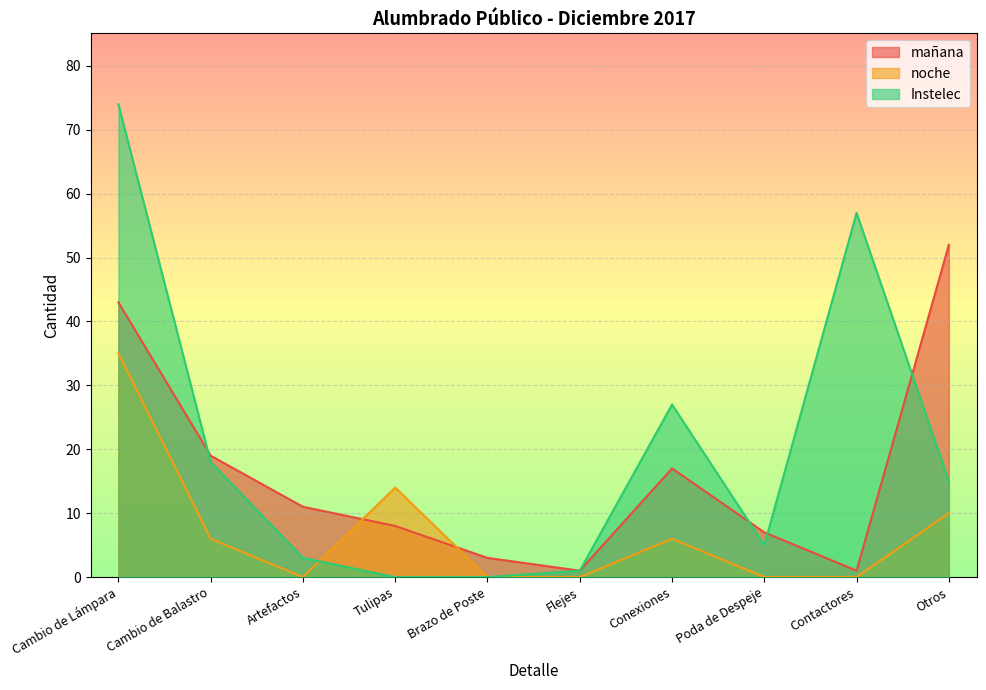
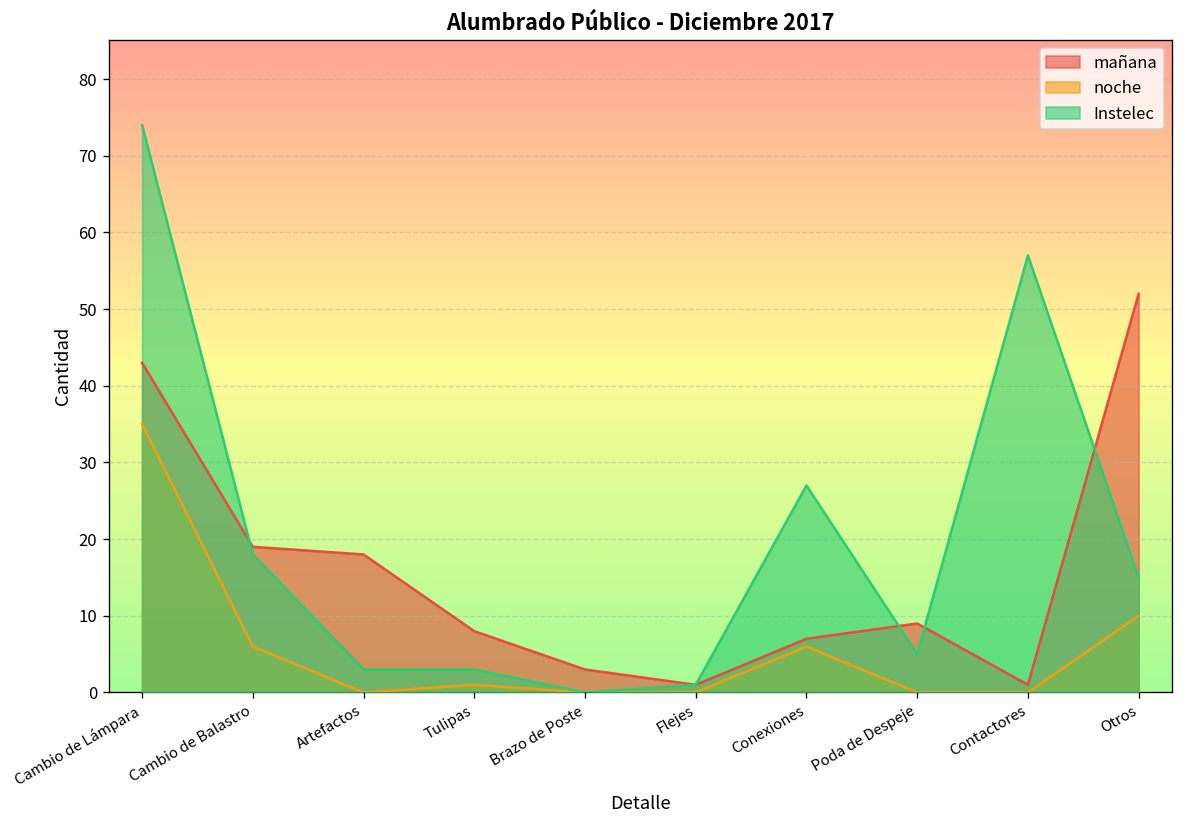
  {
    "mañana": {
      "Cambio de Lámpara": 43,
      "Cambio de Balastro": 19,
-     "Artefactos": 11,
+     "Artefactos": 18,
      "Tulipas": 8,
      "Brazo de Poste": 3,
-     "Conexiones": 17,
-     "Poda de Despeje": 7,
+     "Conexiones": 7,
+     "Poda de Despeje": 9,
      "Contactores": 1,
      "Otros": 52
    },
    "noche": {
      "Cambio de Lámpara": 35,
      "Cambio de Balastro": 6,
      "Artefactos": 0,
-     "Tulipas": 14,
+     "Tulipas": 1,
      "Flejes": 0,
      "Conexiones": 6,
      "Poda de Despeje": 0,
      "Contactores": 0,
      "Otros": 10
    },
    "Instelec": {
      "Cambio de Lámpara": 74,
      "Cambio de Balastro": 18,
      "Artefactos": 3,
-     "Tulipas": 0,
+     "Tulipas": 3,
      "Conexiones": 27,
      "Poda de Despeje": 5,
      "Contactores": 57,
      "Otros": 15
    }
  }
